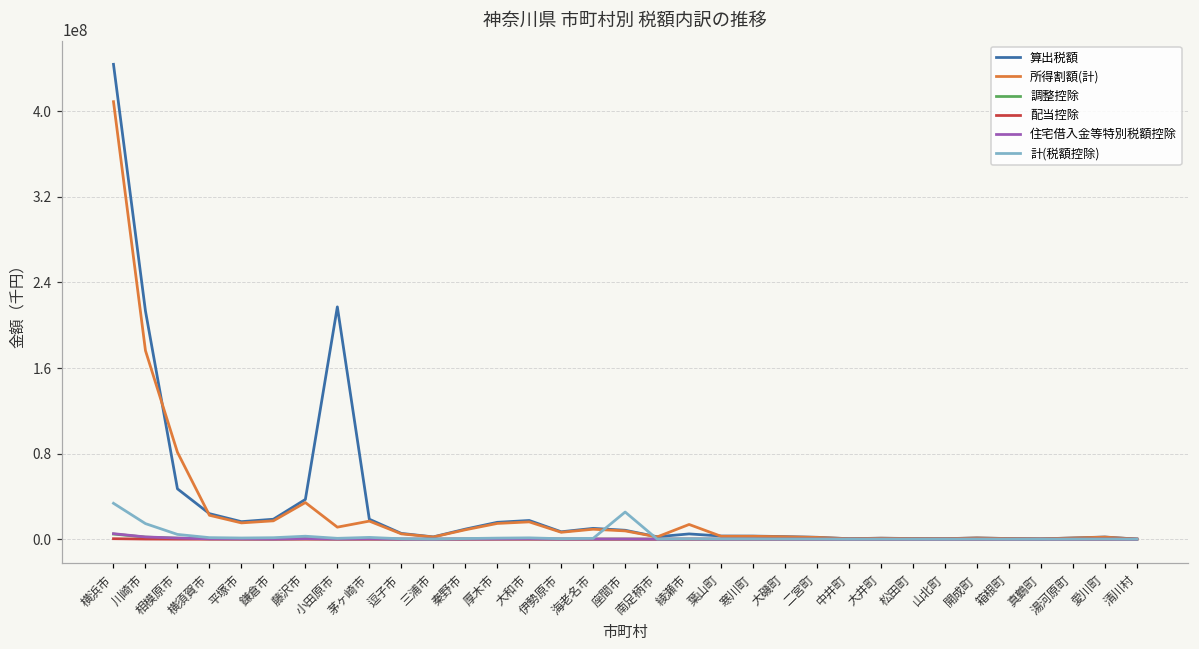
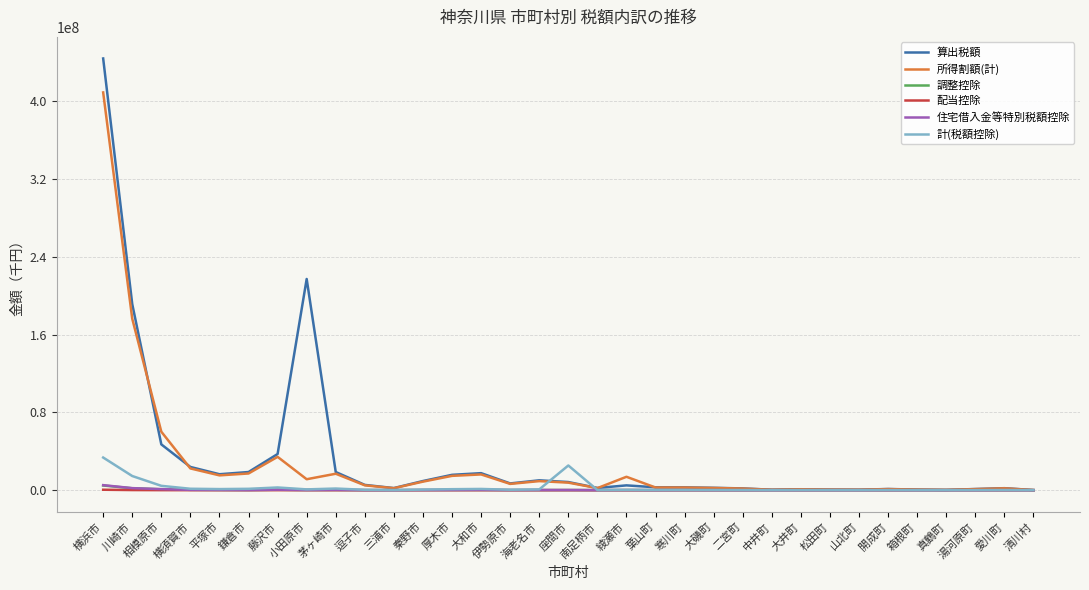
  {
    "算出税額": {
      "横浜市": 440000000,
-     "川崎市": 210000000,
+     "川崎市": 190000000,
      "相模原市": 50000000,
      "藤沢市": 40000000,
      "小田原市": 220000000,
      "綾瀬市": 0
    },
    "所得割額(計)": {
      "横浜市": 410000000,
      "川崎市": 180000000,
-     "相模原市": 80000000,
+     "相模原市": 60000000,
      "藤沢市": 30000000,
      "小田原市": 10000000,
      "綾瀬市": 10000000
    },
    "配当控除": {
      "横浜市": 0
    },
    "計(税額控除)": {
      "横浜市": 30000000,
      "川崎市": 10000000,
      "相模原市": 0,
      "座間市": 30000000
    }
  }
